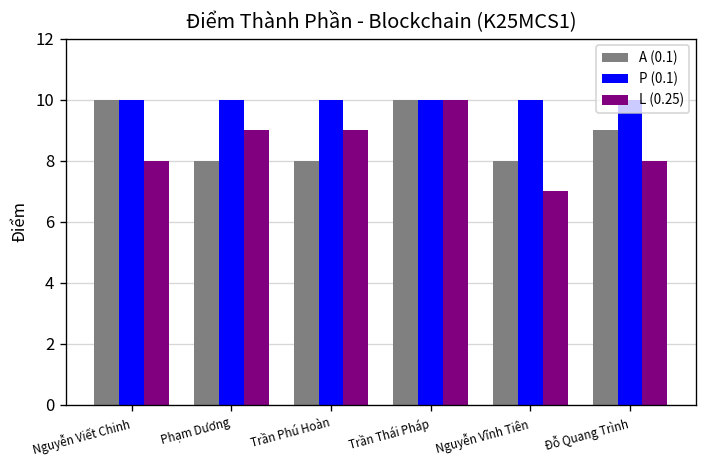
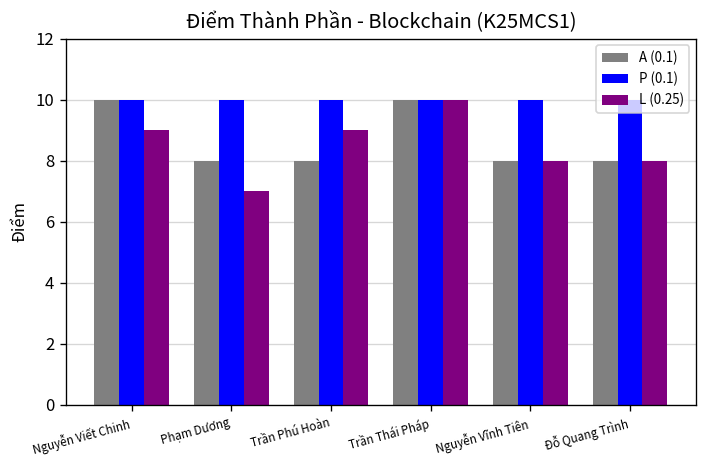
  {
    "A (0.1)": {
      "Nguyễn Viết Chinh": 10,
      "Phạm Dương": 8,
      "Trần Phú Hoàn": 8,
      "Trần Thái Pháp": 10,
      "Nguyễn Vĩnh Tiên": 8,
-     "Đỗ Quang Trình": 9
+     "Đỗ Quang Trình": 8
    },
    "P (0.1)": {
      "Nguyễn Viết Chinh": 10,
      "Phạm Dương": 10,
      "Trần Phú Hoàn": 10,
      "Trần Thái Pháp": 10,
      "Nguyễn Vĩnh Tiên": 10
    },
    "L (0.25)": {
-     "Nguyễn Viết Chinh": 8,
-     "Phạm Dương": 9,
+     "Nguyễn Viết Chinh": 9,
+     "Phạm Dương": 7,
      "Trần Phú Hoàn": 9,
      "Trần Thái Pháp": 10,
-     "Nguyễn Vĩnh Tiên": 7,
+     "Nguyễn Vĩnh Tiên": 8,
      "Đỗ Quang Trình": 8
    }
  }
